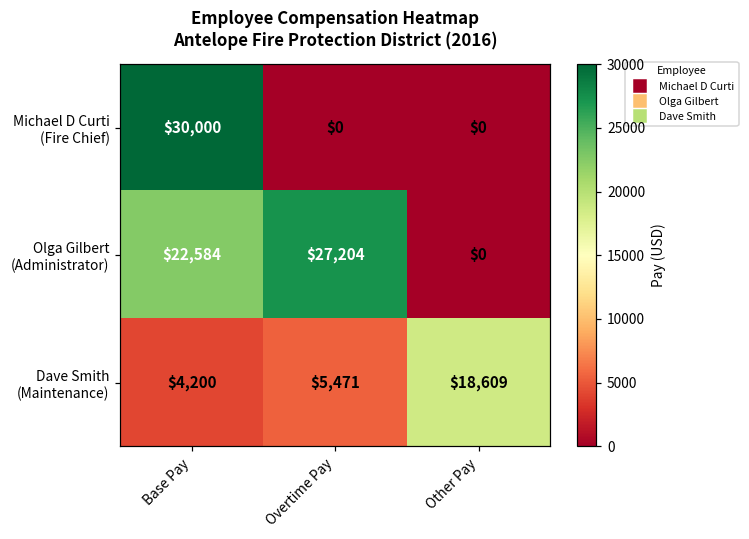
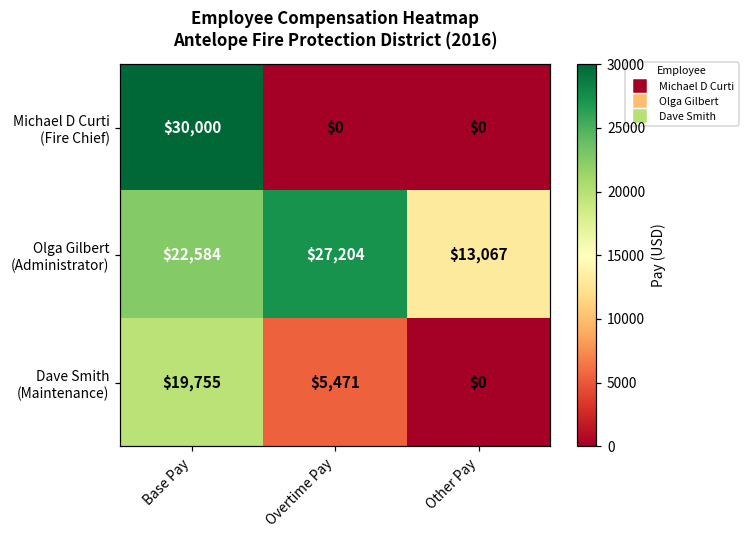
  {
    "Michael D Curti (Fire Chief)": {
      "Base Pay": "$30,000",
      "Overtime Pay": "$0",
      "Other Pay": "$0"
    },
    "Olga Gilbert (Administrator)": {
      "Base Pay": "$22,584",
      "Overtime Pay": "$27,204",
-     "Other Pay": "$0"
+     "Other Pay": "$13,067"
    },
    "Dave Smith (Maintenance)": {
-     "Base Pay": "$4,200",
+     "Base Pay": "$19,755",
      "Overtime Pay": "$5,471",
-     "Other Pay": "$18,609"
+     "Other Pay": "$0"
    }
  }
